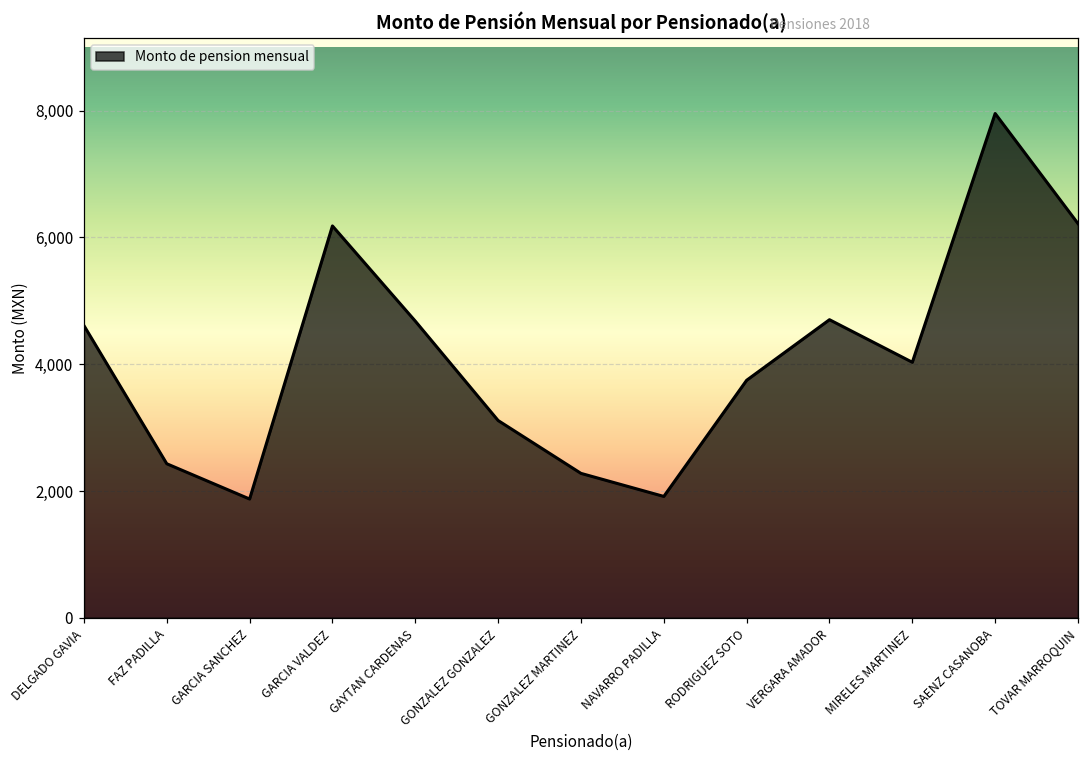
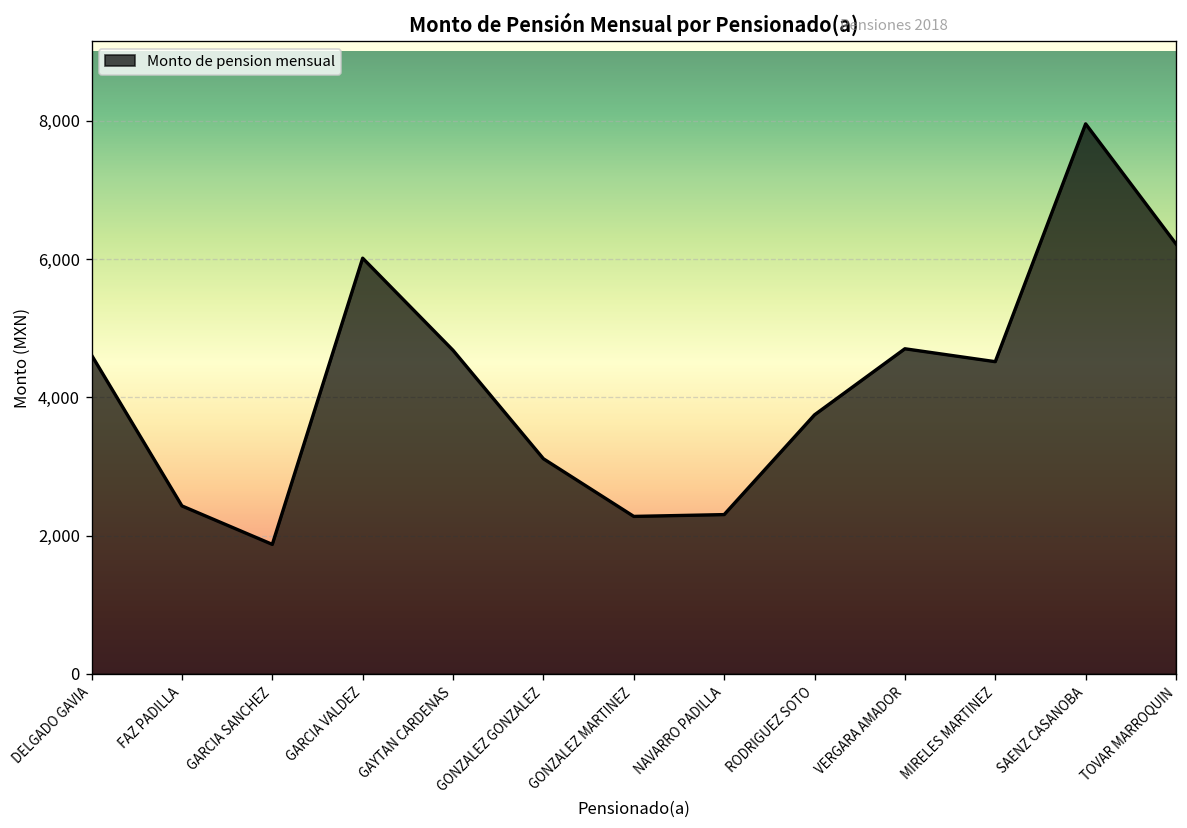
  {
    "DELGADO GAVIA": "4,600",
    "FAZ PADILLA": "2,400",
    "GARCIA SANCHEZ": "1,900",
-   "GARCIA VALDEZ": "6,200",
+   "GARCIA VALDEZ": "6,000",
    "GAYTAN CARDENAS": "4,700",
    "GONZALEZ GONZALEZ": "3,100",
    "GONZALEZ MARTINEZ": "2,300",
-   "NAVARRO PADILLA": "1,900",
+   "NAVARRO PADILLA": "2,300",
    "RODRIGUEZ SOTO": "3,700",
    "VERGARA AMADOR": "4,700",
-   "MIRELES MARTINEZ": "4,000",
+   "MIRELES MARTINEZ": "4,500",
    "SAENZ CASANOBA": "8,000",
    "TOVAR MARROQUIN": "6,200"
  }
